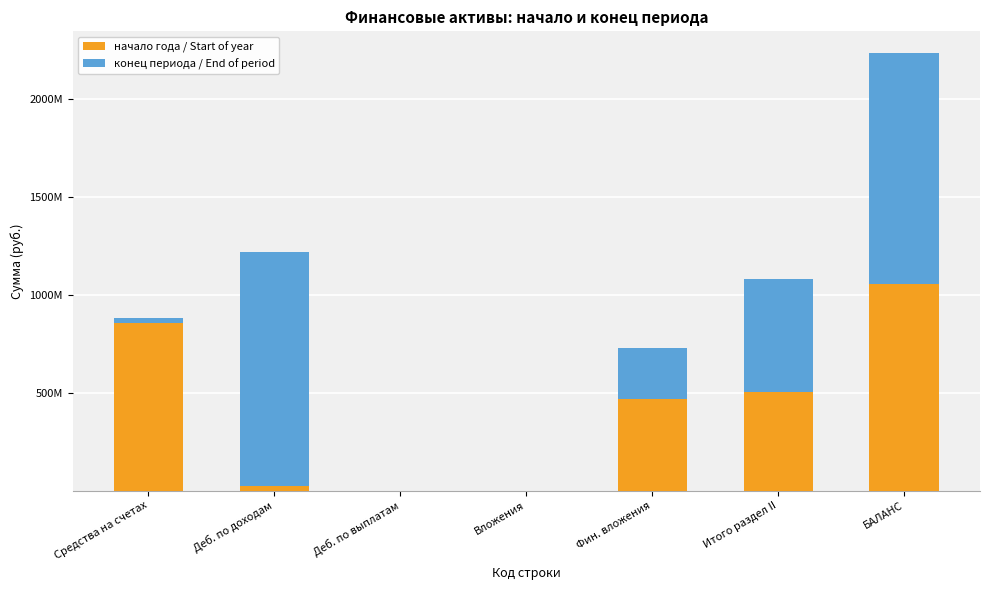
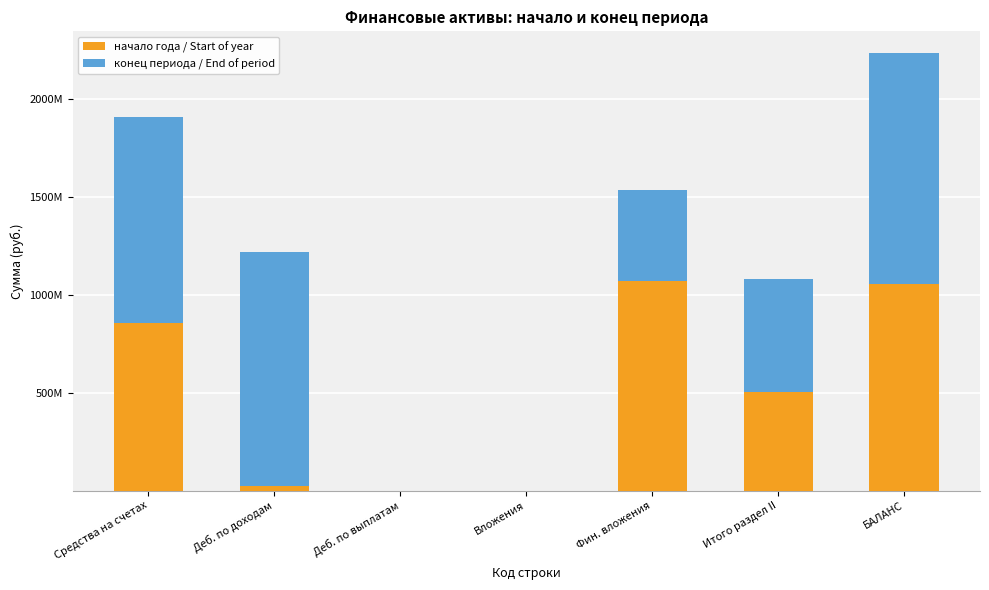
  {
    "начало года / Start of year": {
      "Средства на счетах": 860000000,
      "Деб. по доходам": 20000000,
-     "Фин. вложения": 470000000,
+     "Фин. вложения": 1070000000,
      "Итого раздел II": 500000000,
      "БАЛАНС": 1050000000
    },
    "конец периода / End of period": {
-     "Средства на счетах": 30000000,
+     "Средства на счетах": 1050000000,
      "Деб. по доходам": 1200000000,
-     "Фин. вложения": 260000000,
+     "Фин. вложения": 470000000,
      "Итого раздел II": 580000000,
      "БАЛАНС": 1180000000
    }
  }
